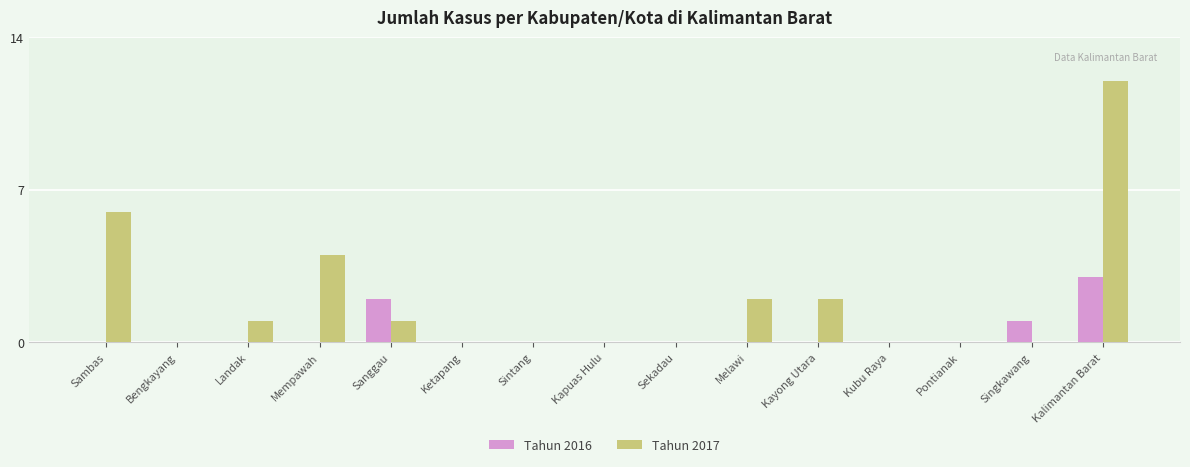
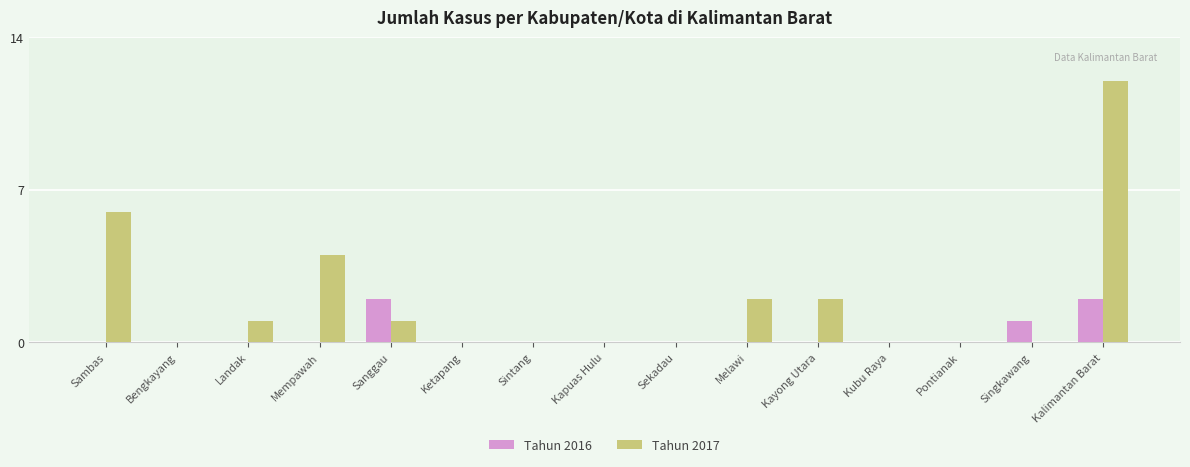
  {
    "Tahun 2016": {
      "Sambas": 0,
      "Bengkayang": 0,
      "Landak": 0,
      "Mempawah": 0,
      "Sanggau": 2,
      "Ketapang": 0,
      "Sintang": 0,
      "Kapuas Hulu": 0,
      "Sekadau": 0,
      "Melawi": 0,
      "Kayong Utara": 0,
      "Kubu Raya": 0,
      "Pontianak": 0,
      "Singkawang": 1,
-     "Kalimantan Barat": 3
+     "Kalimantan Barat": 2
    },
    "Tahun 2017": {
      "Sambas": 6,
      "Bengkayang": 0,
      "Landak": 1,
      "Mempawah": 4,
      "Sanggau": 1,
      "Ketapang": 0,
      "Sintang": 0,
      "Kapuas Hulu": 0,
      "Sekadau": 0,
      "Melawi": 2,
      "Kayong Utara": 2,
      "Kubu Raya": 0,
      "Pontianak": 0,
      "Singkawang": 0,
      "Kalimantan Barat": 12
    }
  }
